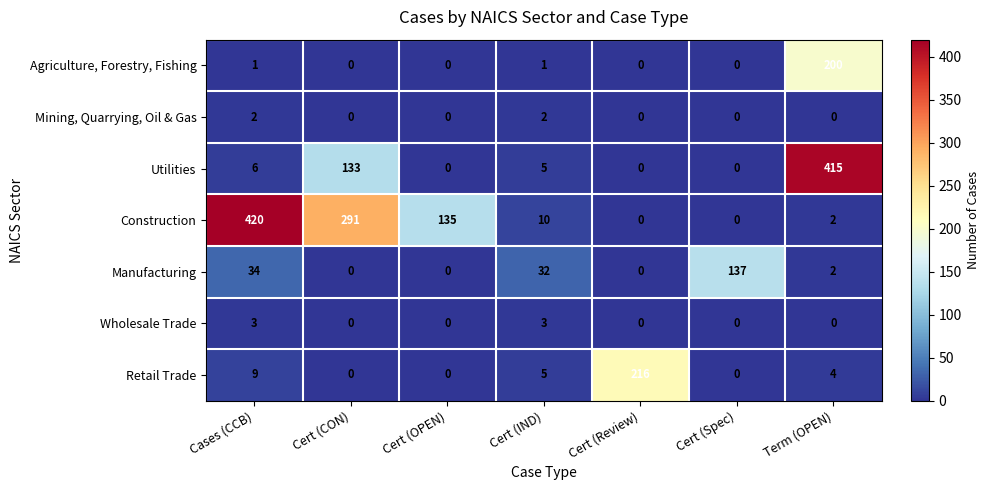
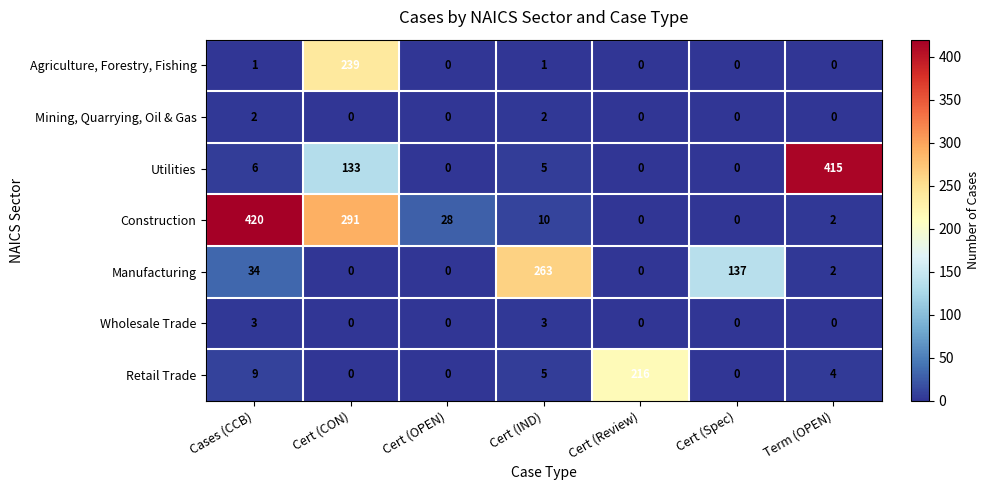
  {
    "Agriculture, Forestry, Fishing": {
      "Cases (CCB)": 1,
-     "Cert (CON)": 0,
+     "Cert (CON)": 239,
      "Cert (OPEN)": 0,
      "Cert (IND)": 1,
      "Cert (Review)": 0,
      "Cert (Spec)": 0,
-     "Term (OPEN)": 200
+     "Term (OPEN)": 0
    },
    "Mining, Quarrying, Oil & Gas": {
      "Cases (CCB)": 2,
      "Cert (CON)": 0,
      "Cert (OPEN)": 0,
      "Cert (IND)": 2,
      "Cert (Review)": 0,
      "Cert (Spec)": 0,
      "Term (OPEN)": 0
    },
    "Utilities": {
      "Cases (CCB)": 6,
      "Cert (CON)": 133,
      "Cert (OPEN)": 0,
      "Cert (IND)": 5,
      "Cert (Review)": 0,
      "Cert (Spec)": 0,
      "Term (OPEN)": 415
    },
    "Construction": {
      "Cases (CCB)": 420,
      "Cert (CON)": 291,
-     "Cert (OPEN)": 135,
+     "Cert (OPEN)": 28,
      "Cert (IND)": 10,
      "Cert (Review)": 0,
      "Cert (Spec)": 0,
      "Term (OPEN)": 2
    },
    "Manufacturing": {
      "Cases (CCB)": 34,
      "Cert (CON)": 0,
      "Cert (OPEN)": 0,
-     "Cert (IND)": 32,
+     "Cert (IND)": 263,
      "Cert (Review)": 0,
      "Cert (Spec)": 137,
      "Term (OPEN)": 2
    },
    "Wholesale Trade": {
      "Cases (CCB)": 3,
      "Cert (CON)": 0,
      "Cert (OPEN)": 0,
      "Cert (IND)": 3,
      "Cert (Review)": 0,
      "Cert (Spec)": 0,
      "Term (OPEN)": 0
    },
    "Retail Trade": {
      "Cases (CCB)": 9,
      "Cert (CON)": 0,
      "Cert (OPEN)": 0,
      "Cert (IND)": 5,
      "Cert (Review)": 216,
      "Cert (Spec)": 0,
      "Term (OPEN)": 4
    }
  }
